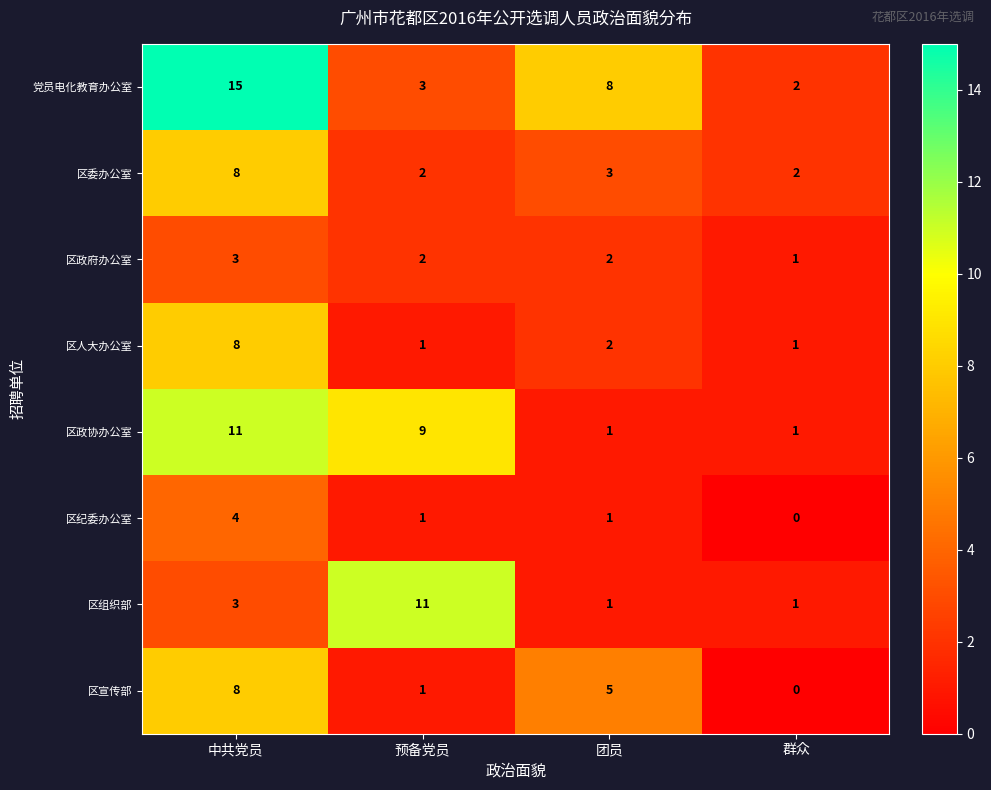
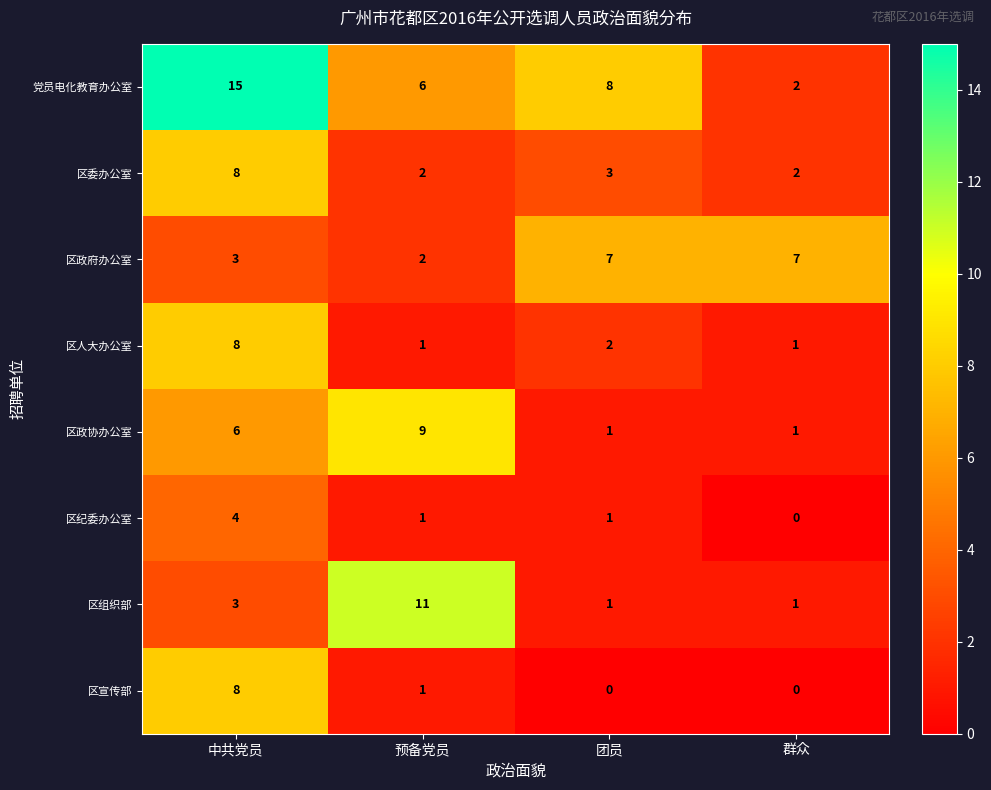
  {
    "党员电化教育办公室": {
      "中共党员": 15,
-     "预备党员": 3,
+     "预备党员": 6,
      "团员": 8,
      "群众": 2
    },
    "区委办公室": {
      "中共党员": 8,
      "预备党员": 2,
      "团员": 3,
      "群众": 2
    },
    "区政府办公室": {
      "中共党员": 3,
      "预备党员": 2,
-     "团员": 2,
-     "群众": 1
+     "团员": 7,
+     "群众": 7
    },
    "区人大办公室": {
      "中共党员": 8,
      "预备党员": 1,
      "团员": 2,
      "群众": 1
    },
    "区政协办公室": {
-     "中共党员": 11,
+     "中共党员": 6,
      "预备党员": 9,
      "团员": 1,
      "群众": 1
    },
    "区纪委办公室": {
      "中共党员": 4,
      "预备党员": 1,
      "团员": 1,
      "群众": 0
    },
    "区组织部": {
      "中共党员": 3,
      "预备党员": 11,
      "团员": 1,
      "群众": 1
    },
    "区宣传部": {
      "中共党员": 8,
      "预备党员": 1,
-     "团员": 5,
+     "团员": 0,
      "群众": 0
    }
  }
